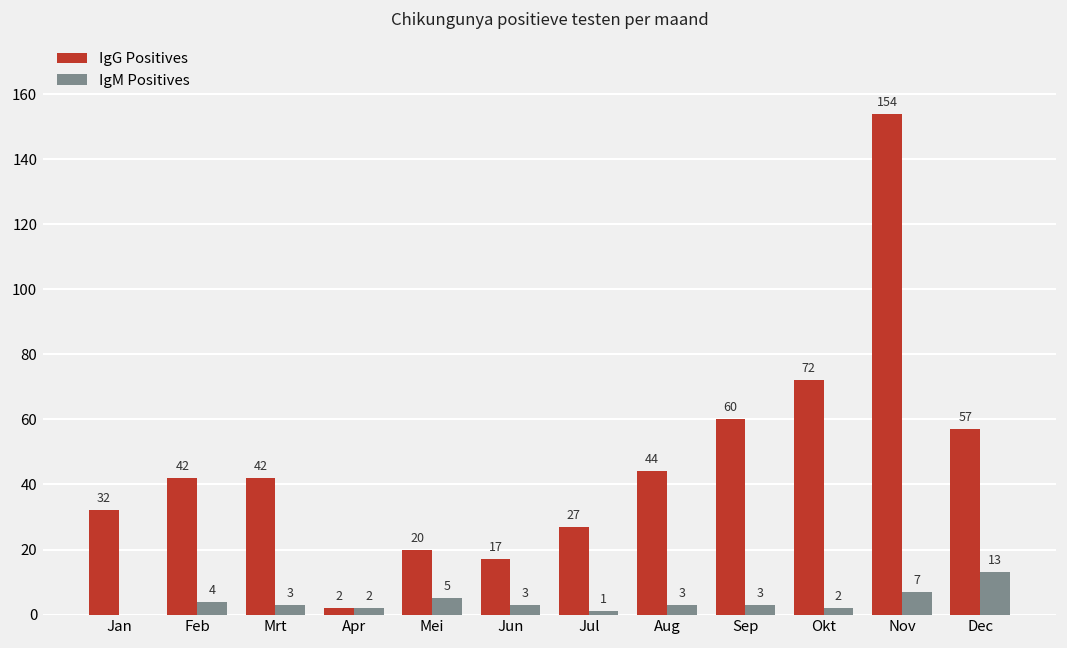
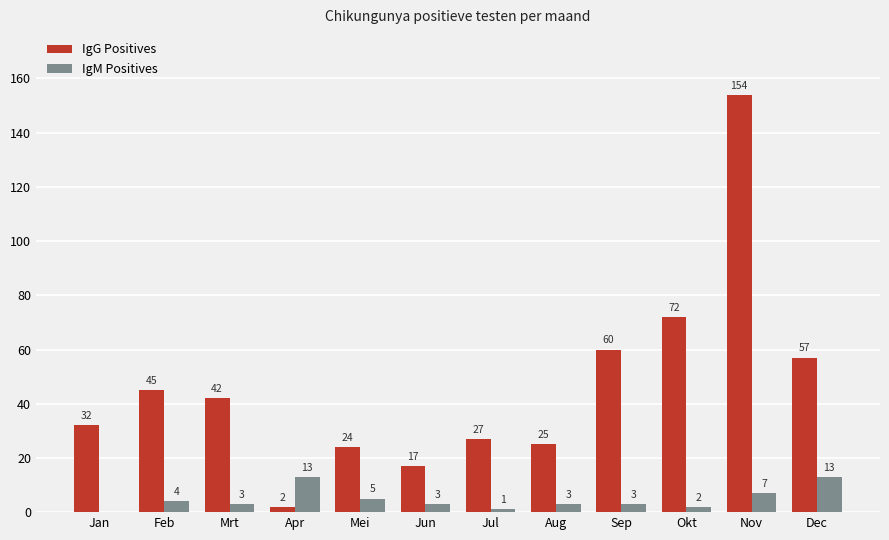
  {
    "IgG Positives": {
      "Jan": 32,
-     "Feb": 42,
+     "Feb": 45,
      "Mrt": 42,
      "Apr": 2,
-     "Mei": 20,
+     "Mei": 24,
      "Jun": 17,
      "Jul": 27,
-     "Aug": 44,
+     "Aug": 25,
      "Sep": 60,
      "Okt": 72,
      "Nov": 154,
      "Dec": 57
    },
    "IgM Positives": {
      "Feb": 4,
      "Mrt": 3,
-     "Apr": 2,
+     "Apr": 13,
      "Mei": 5,
      "Jun": 3,
      "Jul": 1,
      "Aug": 3,
      "Sep": 3,
      "Okt": 2,
      "Nov": 7,
      "Dec": 13
    }
  }
